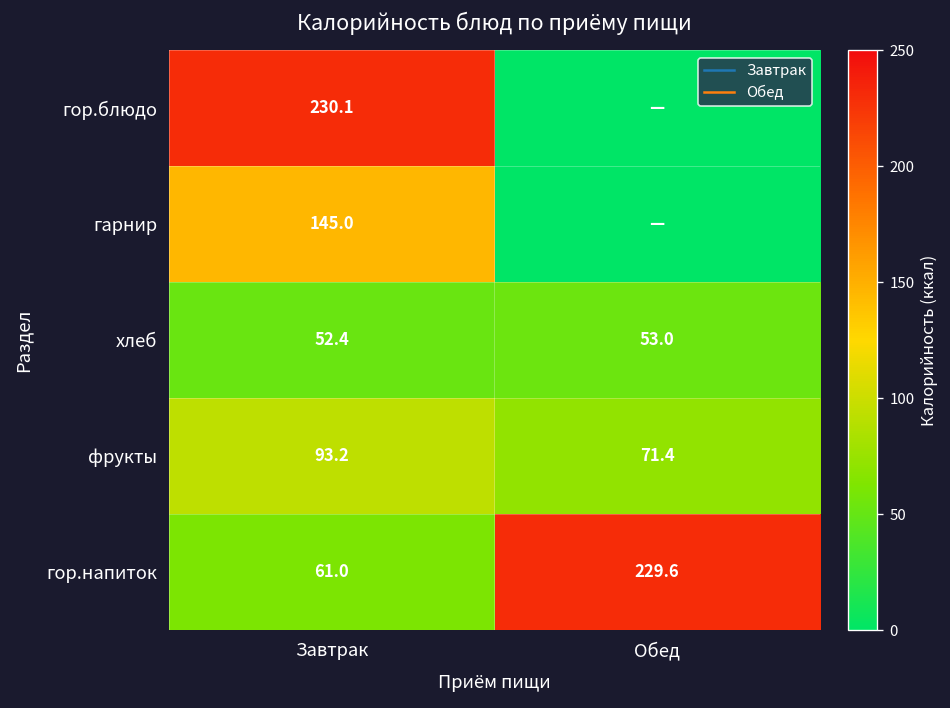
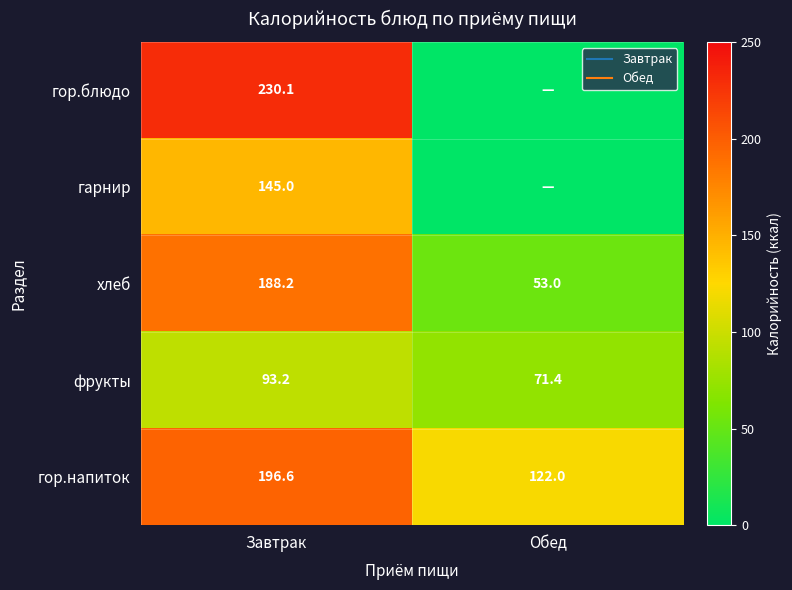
  {
    "гор.блюдо": {
      "Завтрак": 230.1
    },
    "гарнир": {
      "Завтрак": 145.0
    },
    "хлеб": {
-     "Завтрак": 52.4,
+     "Завтрак": 188.2,
      "Обед": 53.0
    },
    "фрукты": {
      "Завтрак": 93.2,
      "Обед": 71.4
    },
    "гор.напиток": {
-     "Завтрак": 61.0,
-     "Обед": 229.6
+     "Завтрак": 196.6,
+     "Обед": 122.0
    }
  }
